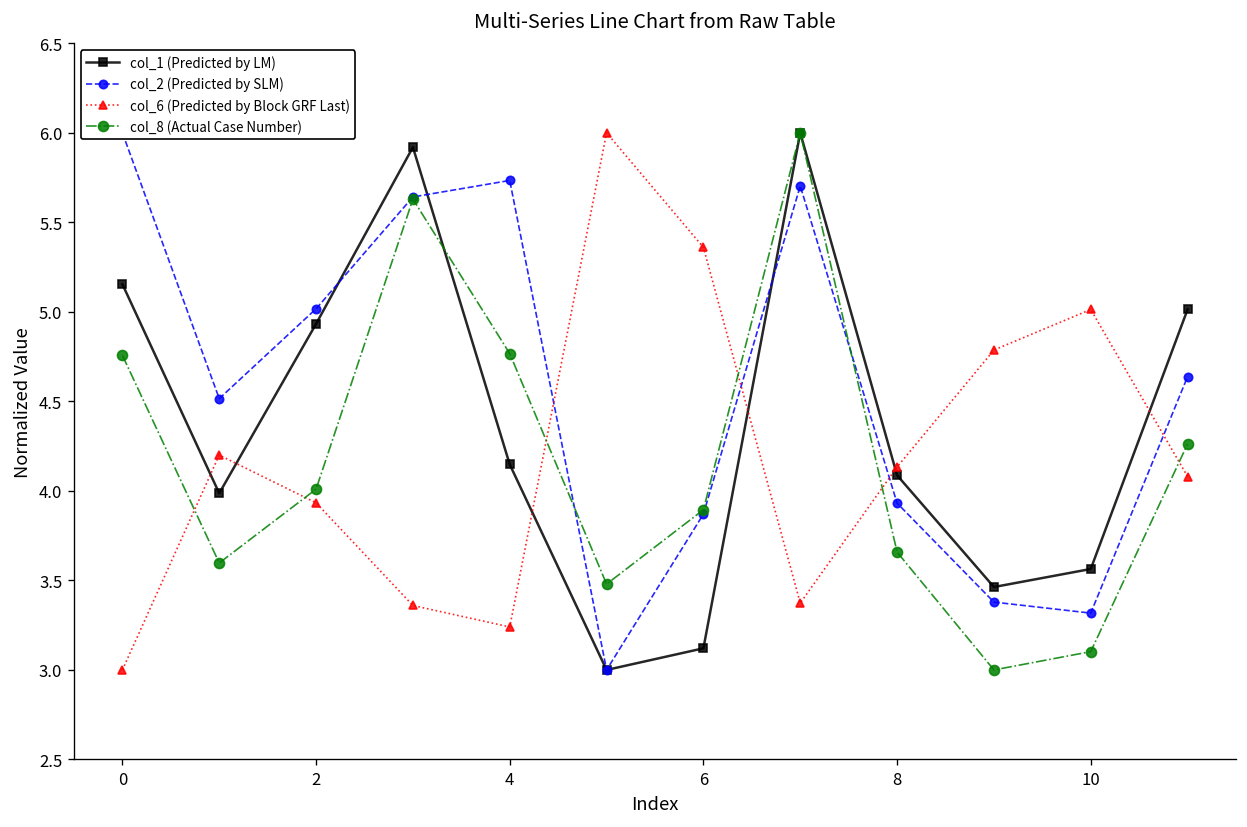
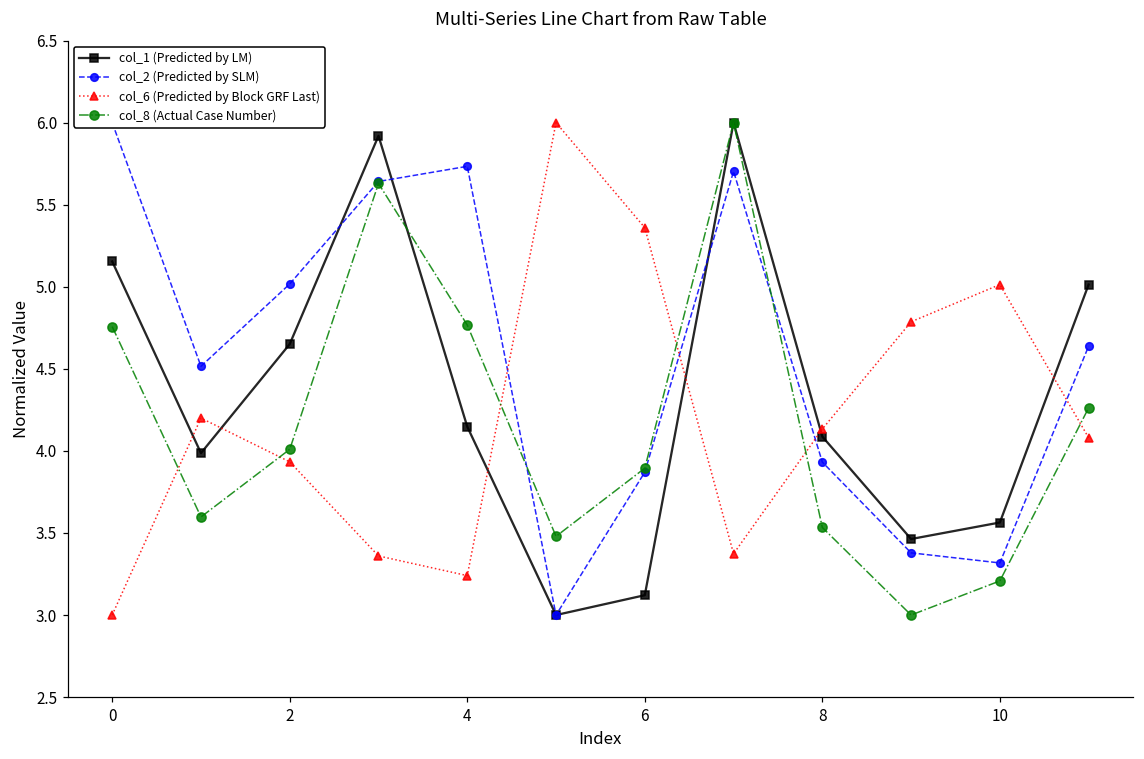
  {
    "col_1 (Predicted by LM)": {
      "0": 5.15,
-     "2": 4.93,
+     "2": 4.65,
      "4": 4.15,
      "6": 3.12,
      "8": 4.09,
      "10": 3.56
    },
    "col_2 (Predicted by SLM)": {
      "2": 5.02,
      "4": 5.73,
      "6": 3.87,
      "8": 3.93,
      "10": 3.32
    },
    "col_6 (Predicted by Block GRF Last)": {
      "0": 3.00,
      "2": 3.93,
      "4": 3.24,
      "6": 5.36,
      "8": 4.13,
      "10": 5.01
    },
    "col_8 (Actual Case Number)": {
      "0": 4.76,
      "2": 4.01,
      "4": 4.77,
      "6": 3.89,
-     "8": 3.66,
-     "10": 3.10
+     "8": 3.53,
+     "10": 3.21
    }
  }
